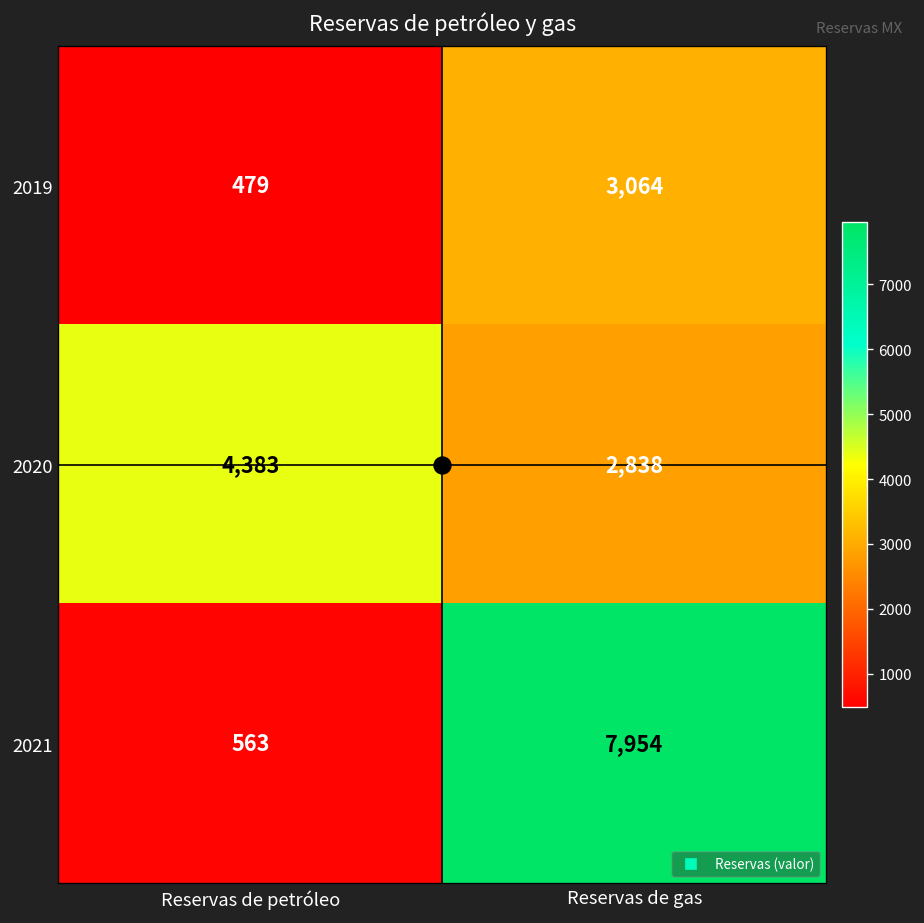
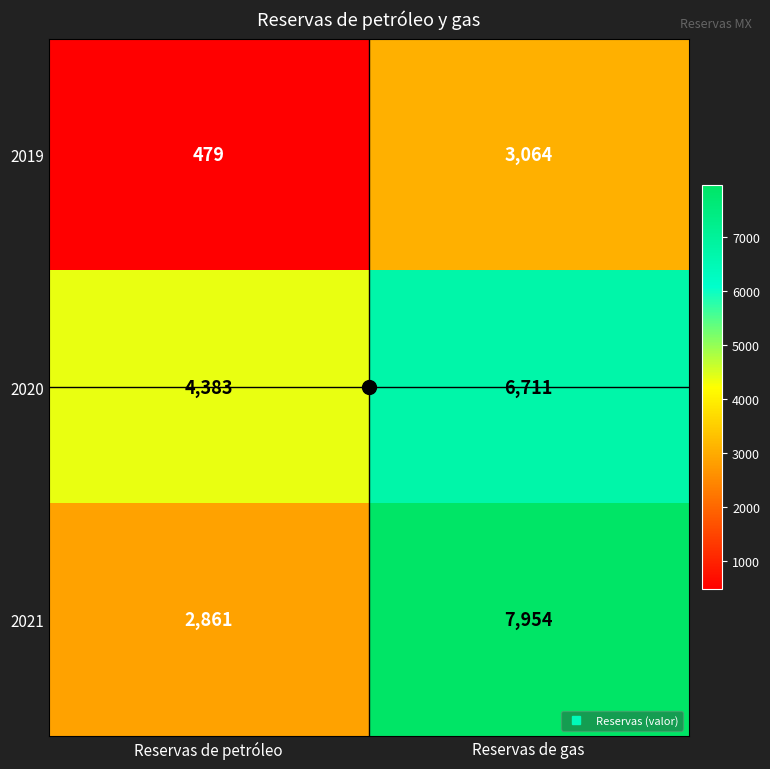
  {
    "2019": {
      "Reservas de petróleo": "479",
      "Reservas de gas": "3,064"
    },
    "2020": {
      "Reservas de petróleo": "4,383",
-     "Reservas de gas": "2,838"
+     "Reservas de gas": "6,711"
    },
    "2021": {
-     "Reservas de petróleo": "563",
+     "Reservas de petróleo": "2,861",
      "Reservas de gas": "7,954"
    }
  }
